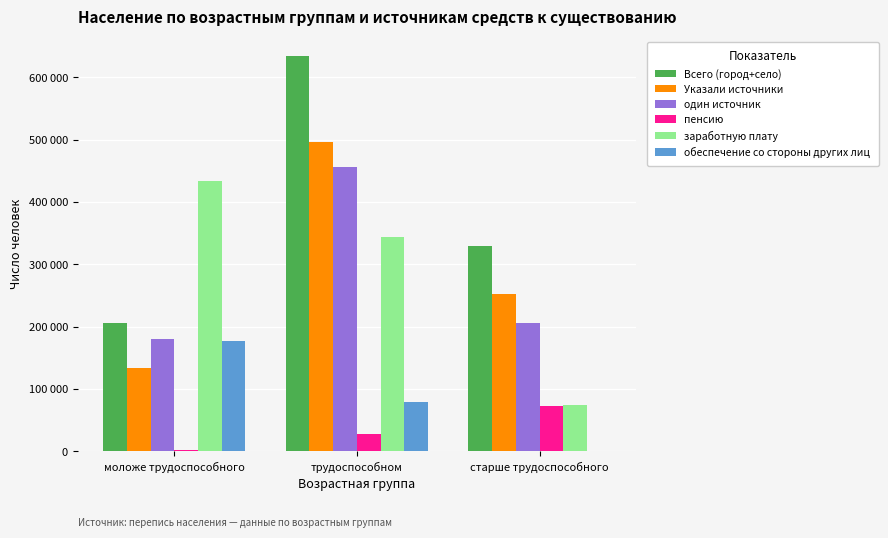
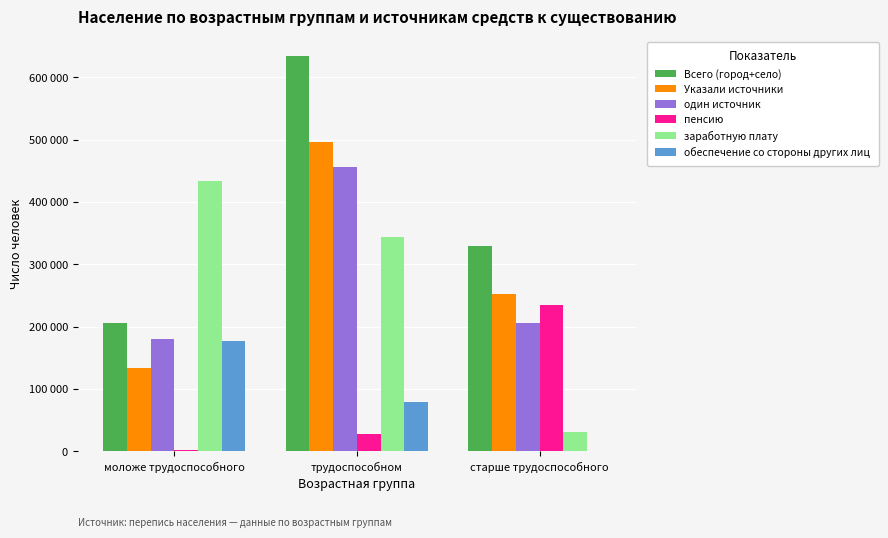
  {
    "Всего (город+село)": {
      "моложе трудоспособного": 210000,
      "трудоспособном": 630000,
      "старше трудоспособного": 330000
    },
    "Указали источники": {
      "моложе трудоспособного": 130000,
      "трудоспособном": 500000,
      "старше трудоспособного": 250000
    },
    "один источник": {
      "моложе трудоспособного": 180000,
      "трудоспособном": 460000,
      "старше трудоспособного": 200000
    },
    "пенсию": {
      "трудоспособном": 30000,
-     "старше трудоспособного": 70000
+     "старше трудоспособного": 240000
    },
    "заработную плату": {
      "моложе трудоспособного": 430000,
      "трудоспособном": 340000,
-     "старше трудоспособного": 70000
+     "старше трудоспособного": 30000
    },
    "обеспечение со стороны других лиц": {
      "моложе трудоспособного": 180000,
      "трудоспособном": 80000
    }
  }
